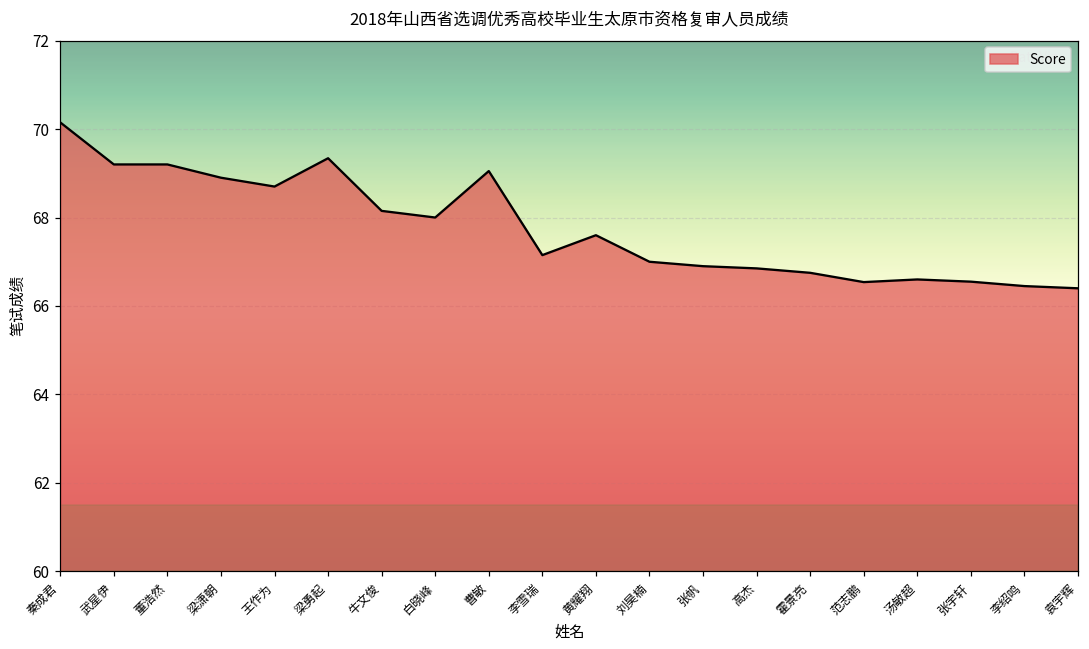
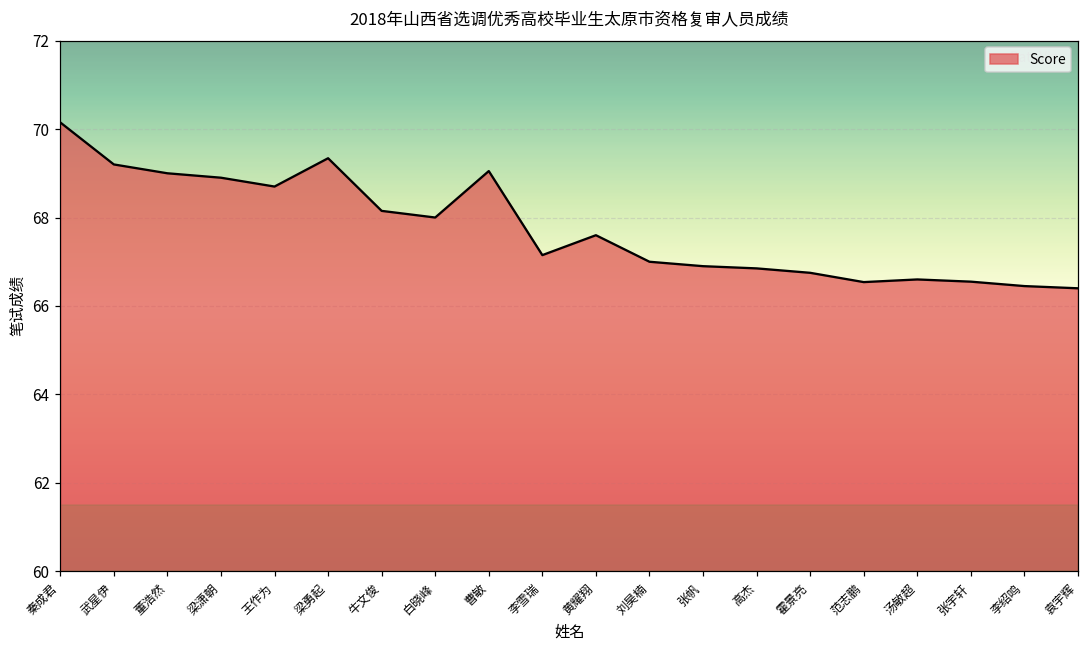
  {
    "秦成君": 70.2,
    "武星伊": 69.2,
-   "董浩然": 69.2,
+   "董浩然": 69.0,
    "梁潇朝": 68.9,
    "王作为": 68.7,
    "梁勇起": 69.3,
    "牛文俊": 68.2,
    "白晓峰": 68.0,
    "曹敏": 69.1,
    "李雪瑞": 67.2,
    "黄耀翔": 67.6,
    "刘昊楠": 67.0,
    "张帆": 66.9,
    "高杰": 66.9,
    "霍景亮": 66.8,
    "范志鹏": 66.5,
    "汤敏超": 66.6,
    "张宇轩": 66.6,
    "李绍鸣": 66.5,
    "袁宇辉": 66.4
  }
